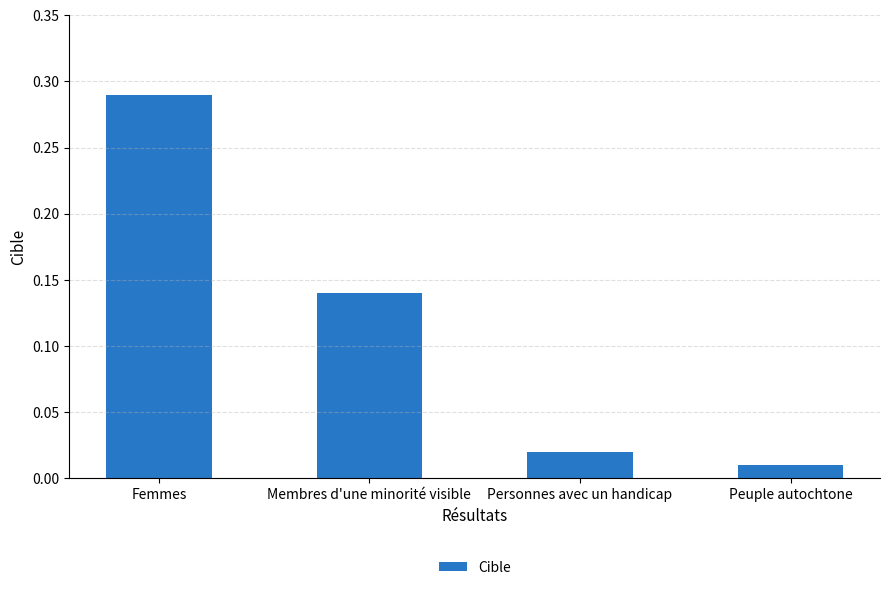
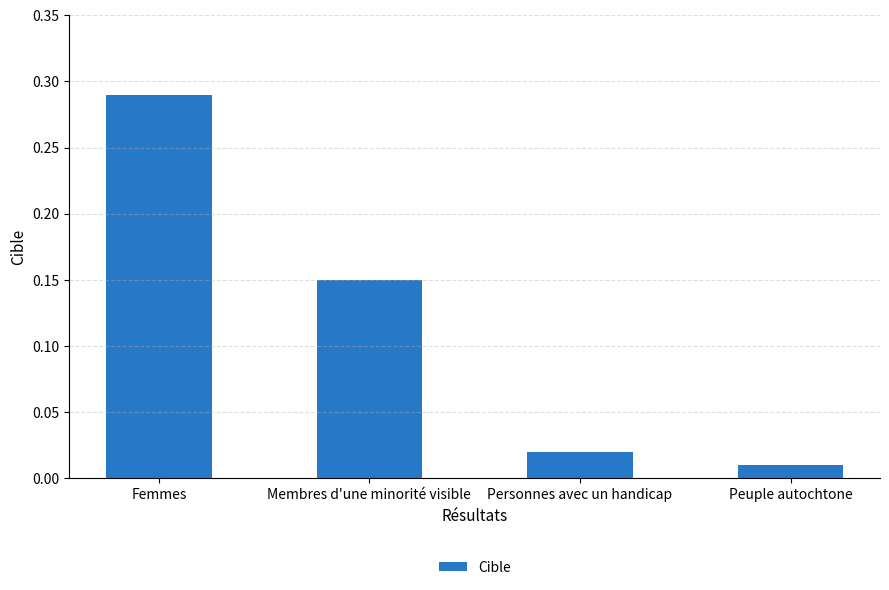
  {
    "Femmes": 0.29,
-   "Membres d'une minorité visible": 0.14,
+   "Membres d'une minorité visible": 0.15,
    "Personnes avec un handicap": 0.02,
    "Peuple autochtone": 0.01
  }
